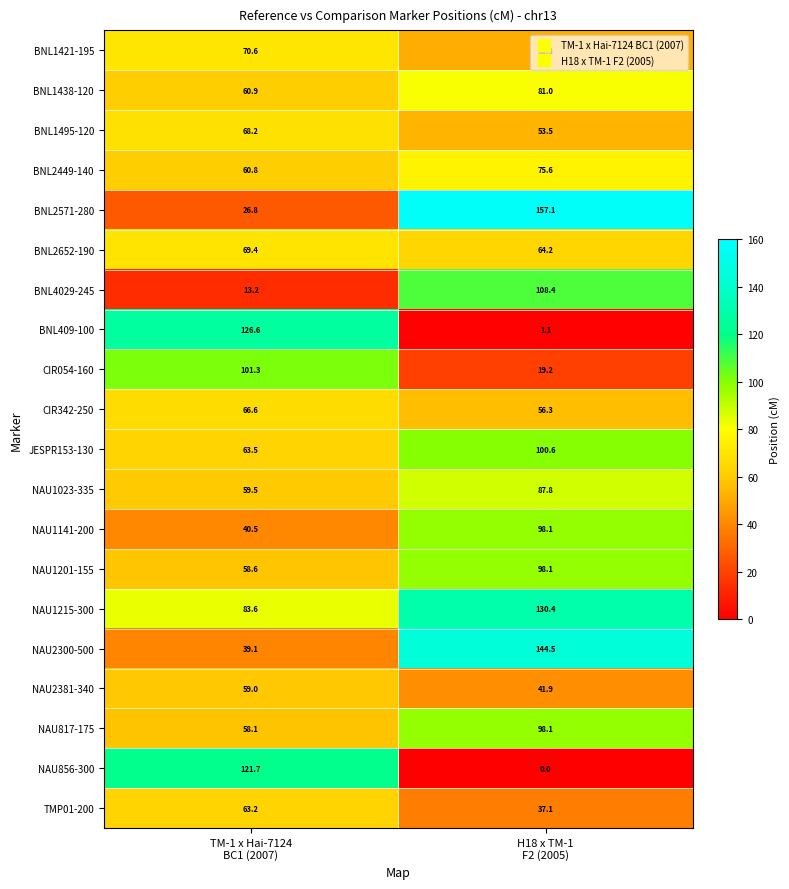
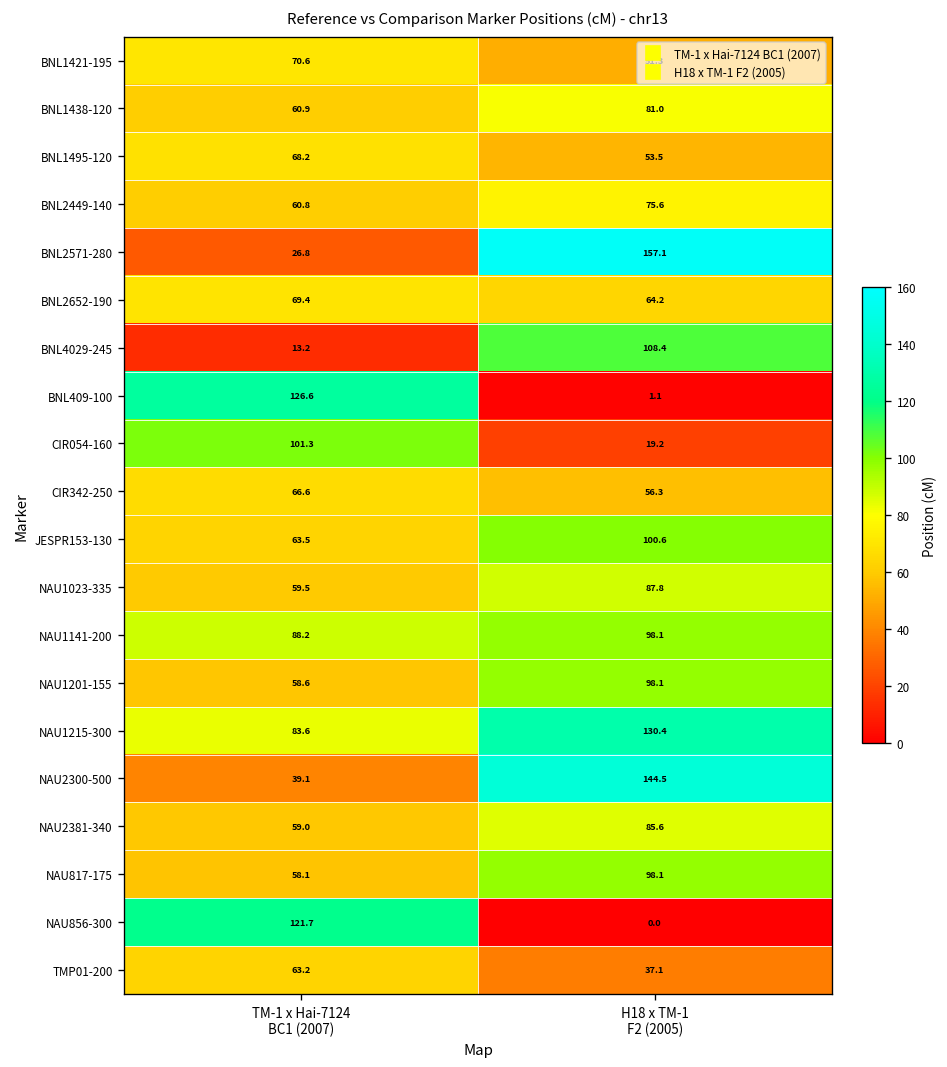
  {
    "BNL1421-195": {
      "TM-1 x Hai-7124 BC1 (2007)": 70.6
    },
    "BNL1438-120": {
      "TM-1 x Hai-7124 BC1 (2007)": 60.9,
      "H18 x TM-1 F2 (2005)": 81.0
    },
    "BNL1495-120": {
      "TM-1 x Hai-7124 BC1 (2007)": 68.2,
      "H18 x TM-1 F2 (2005)": 53.5
    },
    "BNL2449-140": {
      "TM-1 x Hai-7124 BC1 (2007)": 60.8,
      "H18 x TM-1 F2 (2005)": 75.6
    },
    "BNL2571-280": {
      "TM-1 x Hai-7124 BC1 (2007)": 26.8,
      "H18 x TM-1 F2 (2005)": 157.1
    },
    "BNL2652-190": {
      "TM-1 x Hai-7124 BC1 (2007)": 69.4,
      "H18 x TM-1 F2 (2005)": 64.2
    },
    "BNL4029-245": {
      "TM-1 x Hai-7124 BC1 (2007)": 13.2,
      "H18 x TM-1 F2 (2005)": 108.4
    },
    "BNL409-100": {
      "TM-1 x Hai-7124 BC1 (2007)": 126.6,
      "H18 x TM-1 F2 (2005)": 1.1
    },
    "CIR054-160": {
      "TM-1 x Hai-7124 BC1 (2007)": 101.3,
      "H18 x TM-1 F2 (2005)": 19.2
    },
    "CIR342-250": {
      "TM-1 x Hai-7124 BC1 (2007)": 66.6,
      "H18 x TM-1 F2 (2005)": 56.3
    },
    "JESPR153-130": {
      "TM-1 x Hai-7124 BC1 (2007)": 63.5,
      "H18 x TM-1 F2 (2005)": 100.6
    },
    "NAU1023-335": {
      "TM-1 x Hai-7124 BC1 (2007)": 59.5,
      "H18 x TM-1 F2 (2005)": 87.8
    },
    "NAU1141-200": {
-     "TM-1 x Hai-7124 BC1 (2007)": 40.5,
+     "TM-1 x Hai-7124 BC1 (2007)": 88.2,
      "H18 x TM-1 F2 (2005)": 98.1
    },
    "NAU1201-155": {
      "TM-1 x Hai-7124 BC1 (2007)": 58.6,
      "H18 x TM-1 F2 (2005)": 98.1
    },
    "NAU1215-300": {
      "TM-1 x Hai-7124 BC1 (2007)": 83.6,
      "H18 x TM-1 F2 (2005)": 130.4
    },
    "NAU2300-500": {
      "TM-1 x Hai-7124 BC1 (2007)": 39.1,
      "H18 x TM-1 F2 (2005)": 144.5
    },
    "NAU2381-340": {
      "TM-1 x Hai-7124 BC1 (2007)": 59.0,
-     "H18 x TM-1 F2 (2005)": 41.9
+     "H18 x TM-1 F2 (2005)": 85.6
    },
    "NAU817-175": {
      "TM-1 x Hai-7124 BC1 (2007)": 58.1,
      "H18 x TM-1 F2 (2005)": 98.1
    },
    "NAU856-300": {
      "TM-1 x Hai-7124 BC1 (2007)": 121.7,
      "H18 x TM-1 F2 (2005)": 0.0
    },
    "TMP01-200": {
      "TM-1 x Hai-7124 BC1 (2007)": 63.2,
      "H18 x TM-1 F2 (2005)": 37.1
    }
  }
